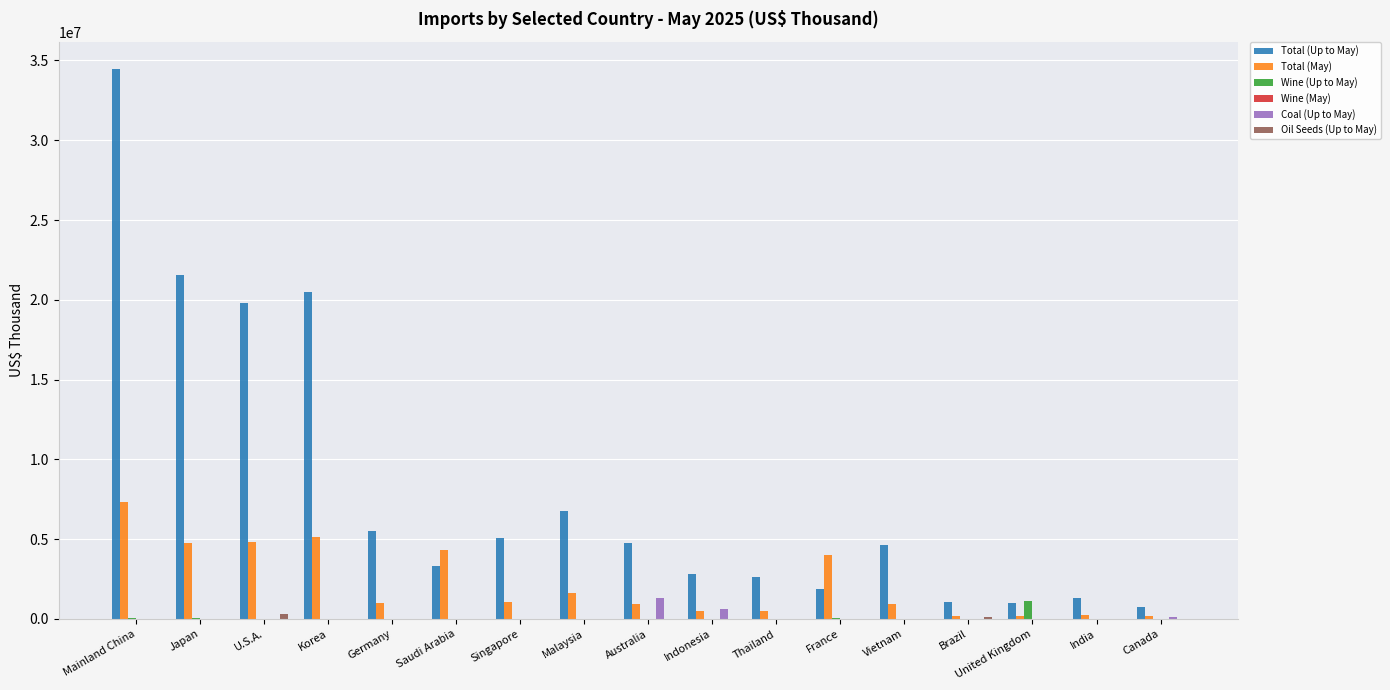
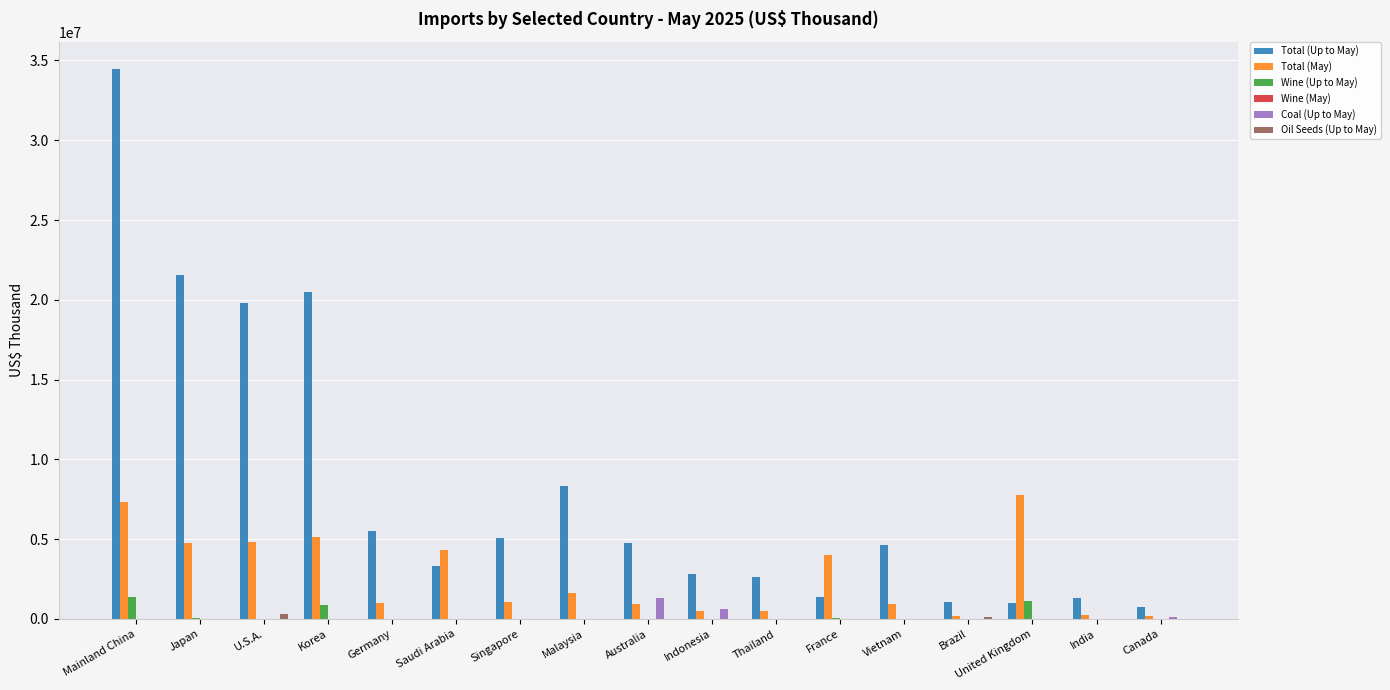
  {
    "Total (Up to May)": {
      "Mainland China": 34500000,
      "Japan": 21500000,
      "U.S.A.": 19800000,
      "Korea": 20500000,
      "Germany": 5500000,
      "Saudi Arabia": 3300000,
      "Singapore": 5100000,
-     "Malaysia": 6800000,
+     "Malaysia": 8300000,
      "Australia": 4800000,
      "Indonesia": 2800000,
      "Thailand": 2600000,
-     "France": 1900000,
+     "France": 1400000,
      "Vietnam": 4700000,
      "Brazil": 1100000,
      "United Kingdom": 1000000,
      "India": 1300000,
      "Canada": 800000
    },
    "Total (May)": {
      "Mainland China": 7400000,
      "Japan": 4800000,
      "U.S.A.": 4800000,
      "Korea": 5100000,
      "Germany": 1000000,
      "Saudi Arabia": 4300000,
      "Singapore": 1100000,
      "Malaysia": 1600000,
      "Australia": 900000,
      "Indonesia": 500000,
      "Thailand": 500000,
      "France": 4000000,
      "Vietnam": 1000000,
      "Brazil": 200000,
-     "United Kingdom": 200000,
+     "United Kingdom": 7800000,
      "India": 300000,
      "Canada": 200000
    },
    "Wine (Up to May)": {
-     "Mainland China": 100000,
-     "Korea": 0,
+     "Mainland China": 1400000,
+     "Korea": 900000,
      "Saudi Arabia": 0,
      "United Kingdom": 1100000
    },
    "Wine (May)": {
      "Saudi Arabia": 0,
      "Brazil": 0
    },
    "Coal (Up to May)": {
      "Japan": 0,
      "Korea": 0,
      "Germany": 0,
      "Saudi Arabia": 0,
      "Singapore": 0,
      "Malaysia": 0,
      "Australia": 1300000,
      "Indonesia": 600000,
      "Thailand": 0,
      "France": 0,
      "Brazil": 0,
      "United Kingdom": 0,
      "India": 0
    },
    "Oil Seeds (Up to May)": {
      "U.S.A.": 300000,
      "Korea": 0,
      "Saudi Arabia": 0,
      "Singapore": 0,
      "United Kingdom": 0
    }
  }
